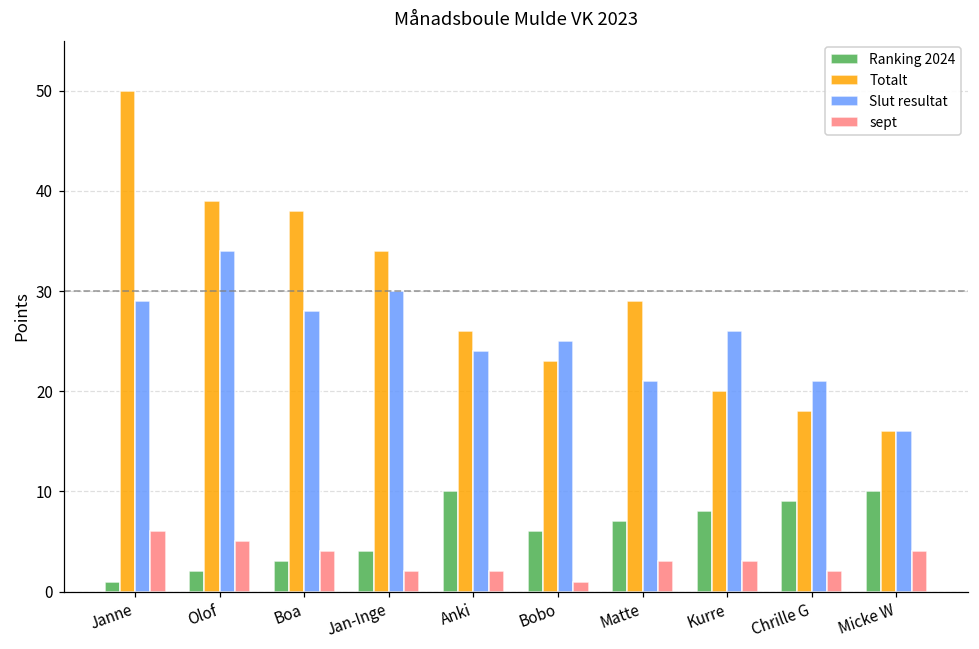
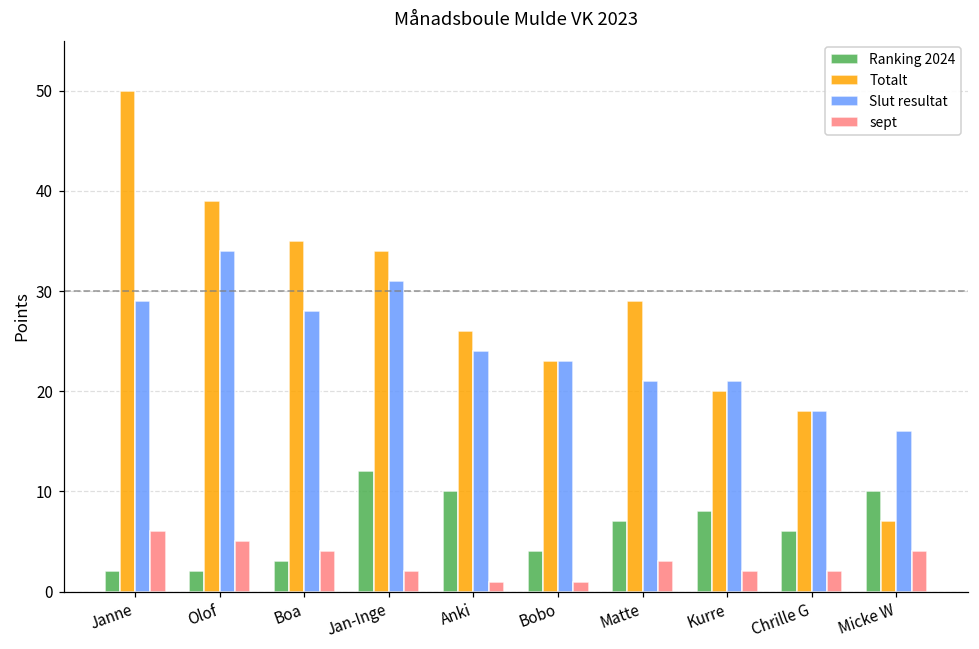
  {
    "Ranking 2024": {
-     "Janne": 1,
+     "Janne": 2,
      "Olof": 2,
      "Boa": 3,
-     "Jan-Inge": 4,
+     "Jan-Inge": 12,
      "Anki": 10,
-     "Bobo": 6,
+     "Bobo": 4,
      "Matte": 7,
      "Kurre": 8,
-     "Chrille G": 9,
+     "Chrille G": 6,
      "Micke W": 10
    },
    "Totalt": {
      "Janne": 50,
      "Olof": 39,
-     "Boa": 38,
+     "Boa": 35,
      "Jan-Inge": 34,
      "Anki": 26,
      "Bobo": 23,
      "Matte": 29,
      "Kurre": 20,
      "Chrille G": 18,
-     "Micke W": 16
+     "Micke W": 7
    },
    "Slut resultat": {
      "Janne": 29,
      "Olof": 34,
      "Boa": 28,
-     "Jan-Inge": 30,
+     "Jan-Inge": 31,
      "Anki": 24,
-     "Bobo": 25,
+     "Bobo": 23,
      "Matte": 21,
-     "Kurre": 26,
-     "Chrille G": 21,
+     "Kurre": 21,
+     "Chrille G": 18,
      "Micke W": 16
    },
    "sept": {
      "Janne": 6,
      "Olof": 5,
      "Boa": 4,
      "Jan-Inge": 2,
-     "Anki": 2,
+     "Anki": 1,
      "Bobo": 1,
      "Matte": 3,
-     "Kurre": 3,
+     "Kurre": 2,
      "Chrille G": 2,
      "Micke W": 4
    }
  }
